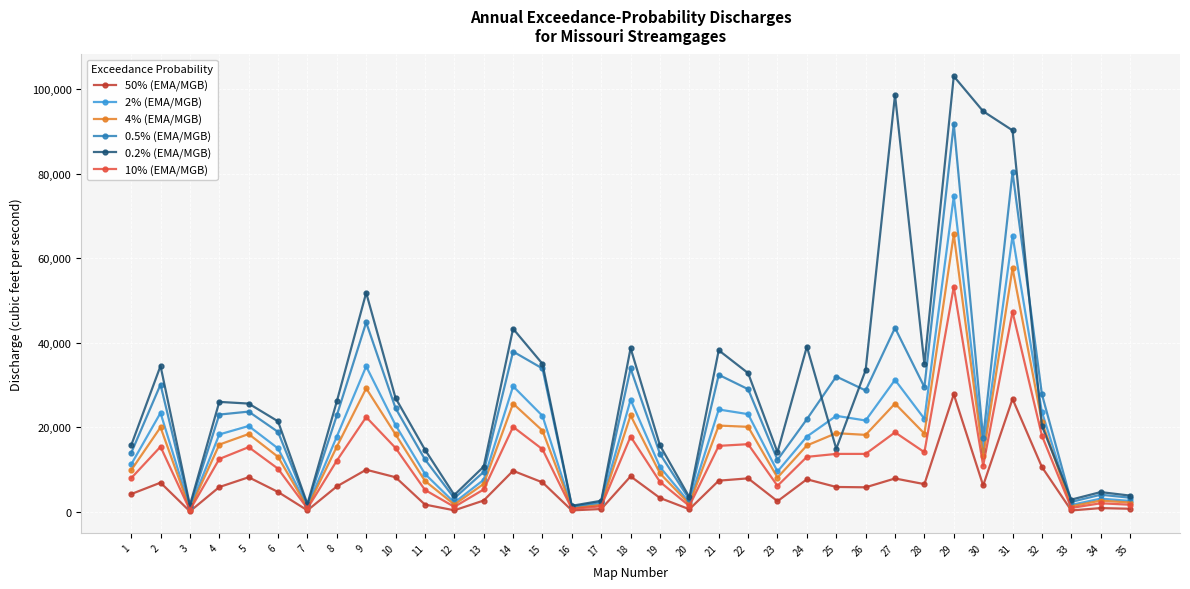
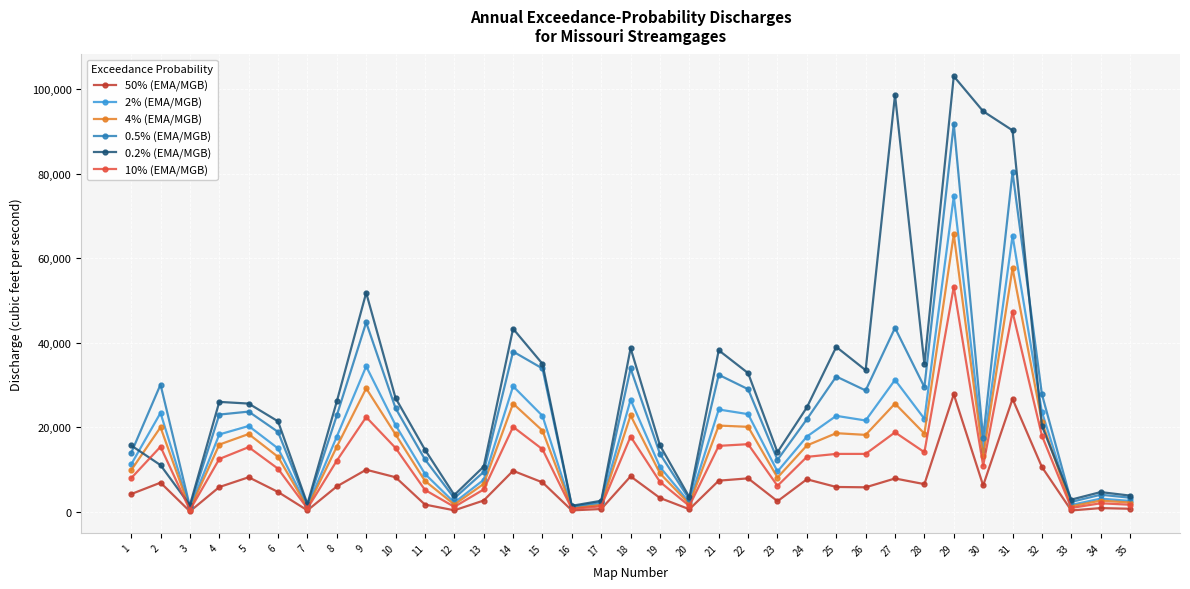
  {
    "0.2% (EMA/MGB)": {
      "1": "16,000",
-     "2": "35,000",
+     "2": "11,000",
      "4": "26,000",
      "5": "26,000",
      "6": "21,000",
      "8": "26,000",
      "9": "52,000",
      "10": "27,000",
      "11": "15,000",
      "12": "4,000",
      "13": "11,000",
      "14": "43,000",
      "15": "35,000",
      "18": "39,000",
      "19": "16,000",
      "21": "38,000",
      "22": "33,000",
      "23": "14,000",
-     "24": "39,000",
-     "25": "15,000",
+     "24": "25,000",
+     "25": "39,000",
      "26": "34,000",
      "27": "99,000",
      "28": "35,000",
      "29": "103,000",
      "30": "95,000",
      "31": "90,000",
      "32": "20,000",
      "34": "5,000"
    }
  }
